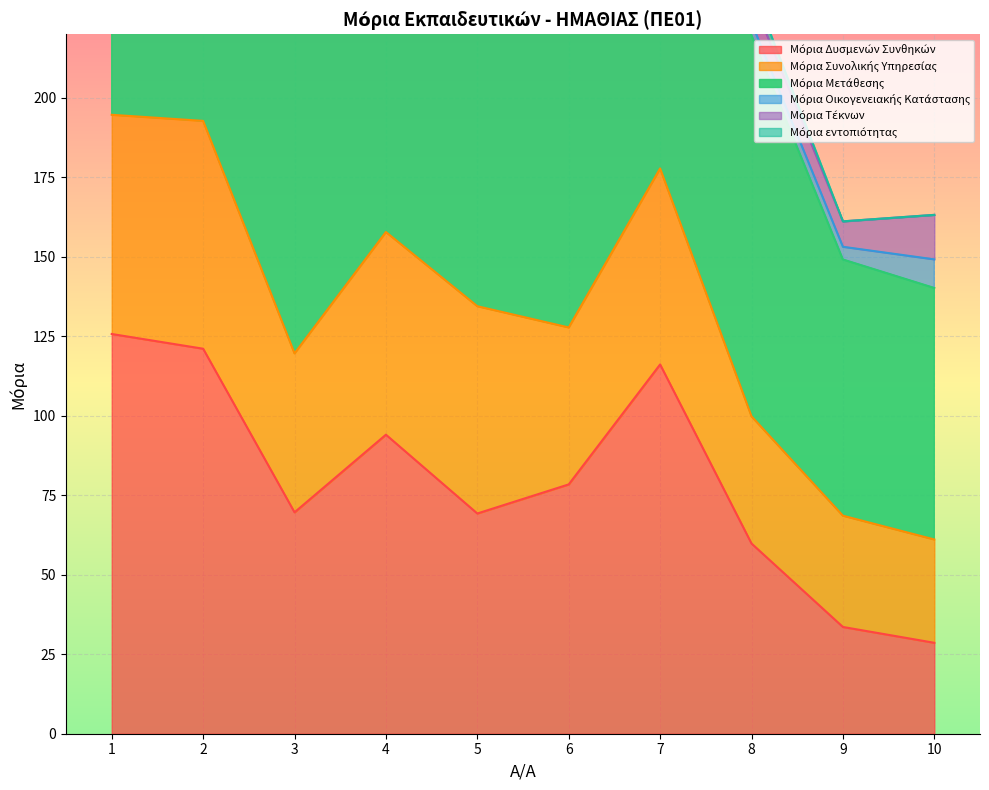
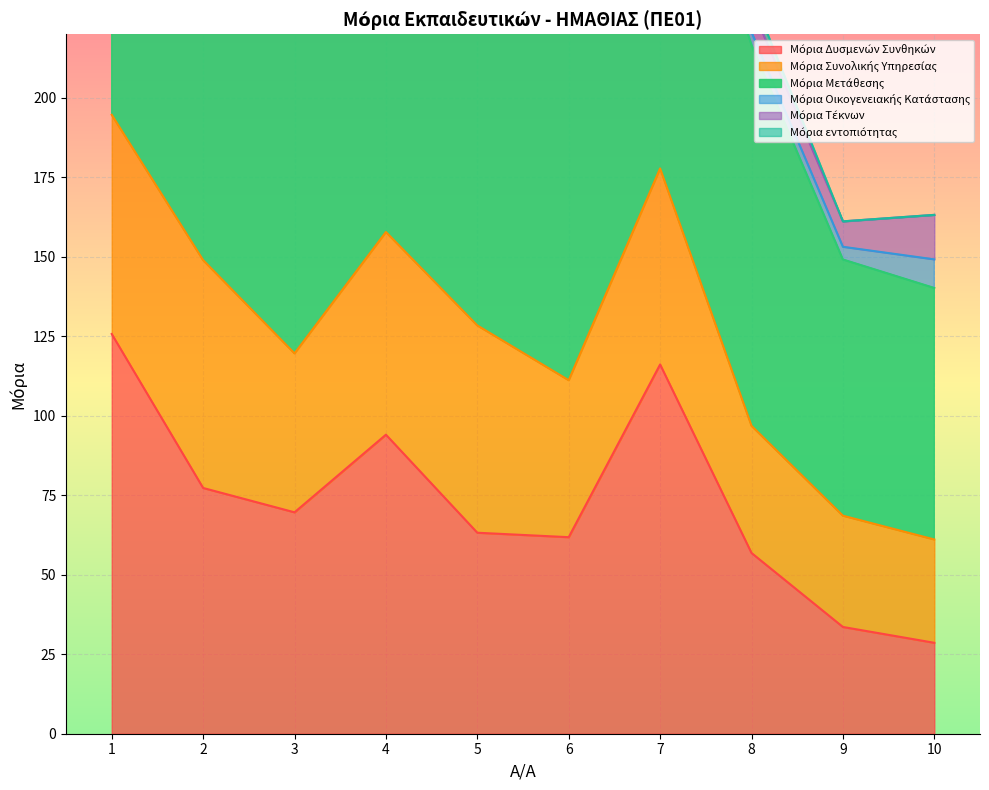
  {
    "Μόρια Δυσμενών Συνθηκών": {
      "1": 126,
-     "2": 121,
+     "2": 77,
      "3": 70,
      "4": 94,
-     "5": 69,
-     "6": 78,
+     "5": 63,
+     "6": 62,
      "7": 116,
-     "8": 60,
+     "8": 57,
      "9": 34,
      "10": 29
    },
    "Μόρια Συνολικής Υπηρεσίας": {
      "1": 69,
      "2": 72,
      "3": 50,
      "4": 64,
      "5": 65,
      "6": 49,
      "7": 62,
      "8": 40,
      "9": 35,
      "10": 33
    },
    "Μόρια Οικογενειακής Κατάστασης": {
      "9": 4,
      "10": 9
    }
  }
